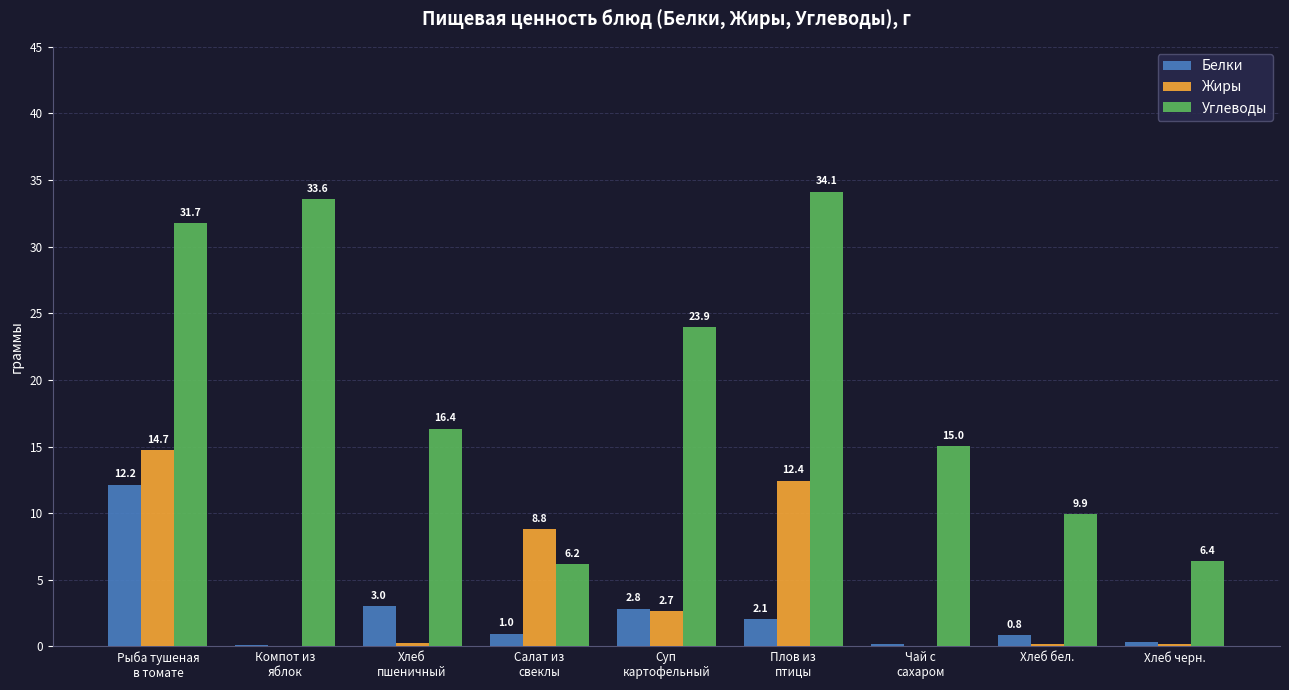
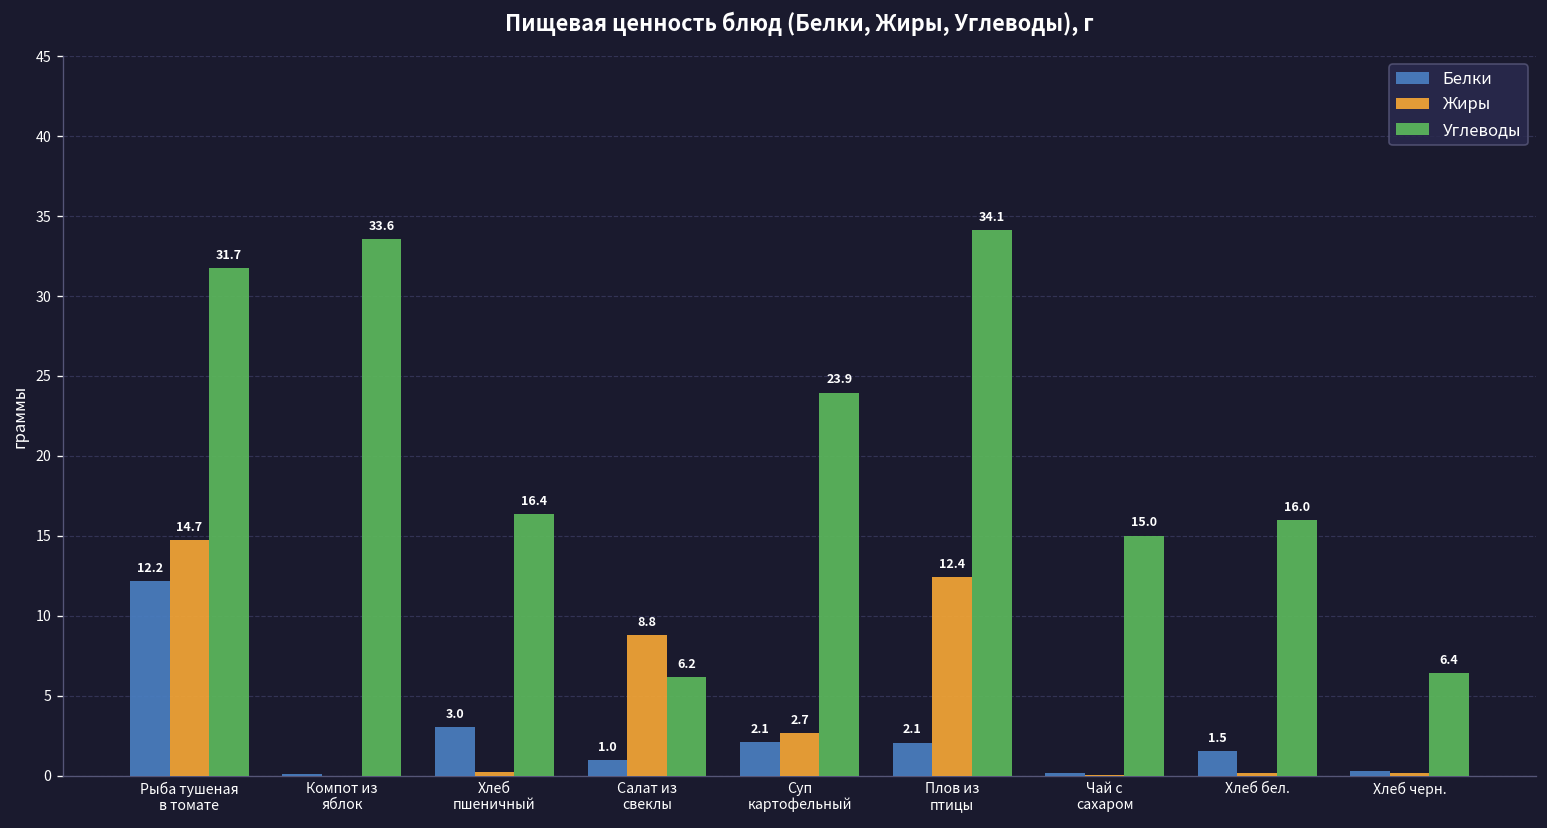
  {
    "Белки": {
      "Рыба тушеная в томате": 12.2,
      "Хлеб пшеничный": 3.0,
      "Салат из свеклы": 1.0,
-     "Суп картофельный": 2.8,
+     "Суп картофельный": 2.1,
      "Плов из птицы": 2.1,
-     "Хлеб бел.": 0.8
+     "Хлеб бел.": 1.5
    },
    "Жиры": {
      "Рыба тушеная в томате": 14.7,
      "Салат из свеклы": 8.8,
      "Суп картофельный": 2.7,
      "Плов из птицы": 12.4
    },
    "Углеводы": {
      "Рыба тушеная в томате": 31.7,
      "Компот из яблок": 33.6,
      "Хлеб пшеничный": 16.4,
      "Салат из свеклы": 6.2,
      "Суп картофельный": 23.9,
      "Плов из птицы": 34.1,
      "Чай с сахаром": 15.0,
-     "Хлеб бел.": 9.9,
+     "Хлеб бел.": 16.0,
      "Хлеб черн.": 6.4
    }
  }
